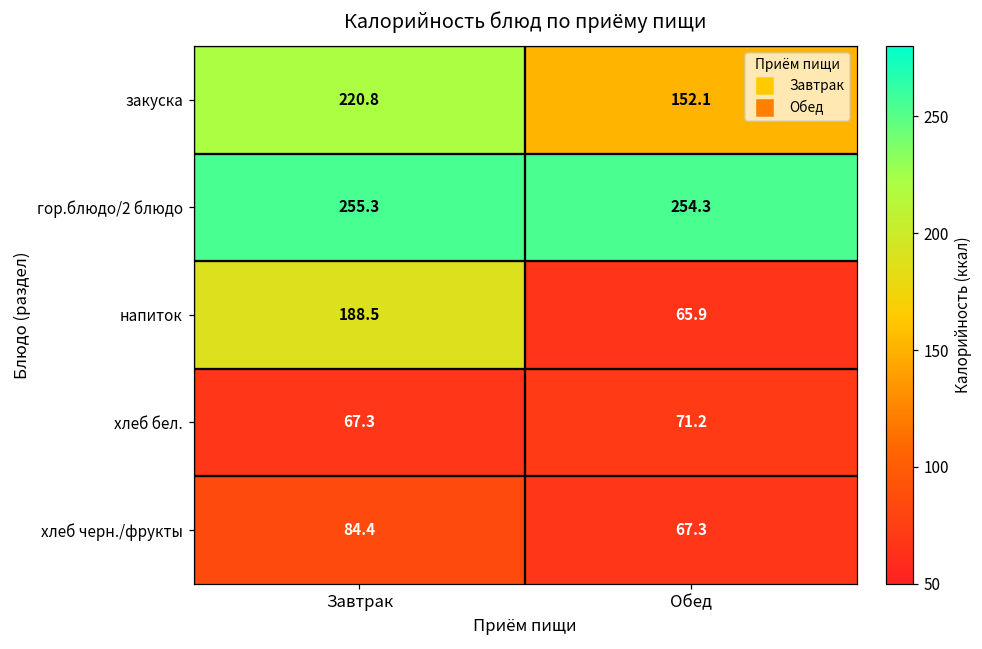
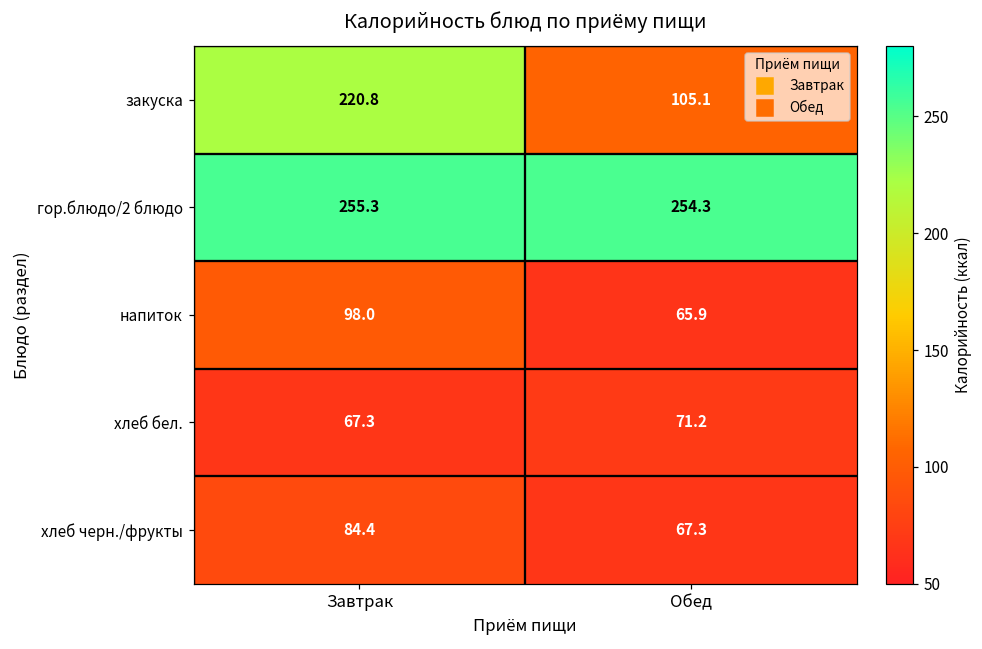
  {
    "закуска": {
      "Завтрак": 220.8,
-     "Обед": 152.1
+     "Обед": 105.1
    },
    "гор.блюдо/2 блюдо": {
      "Завтрак": 255.3,
      "Обед": 254.3
    },
    "напиток": {
-     "Завтрак": 188.5,
+     "Завтрак": 98.0,
      "Обед": 65.9
    },
    "хлеб бел.": {
      "Завтрак": 67.3,
      "Обед": 71.2
    },
    "хлеб черн./фрукты": {
      "Завтрак": 84.4,
      "Обед": 67.3
    }
  }
